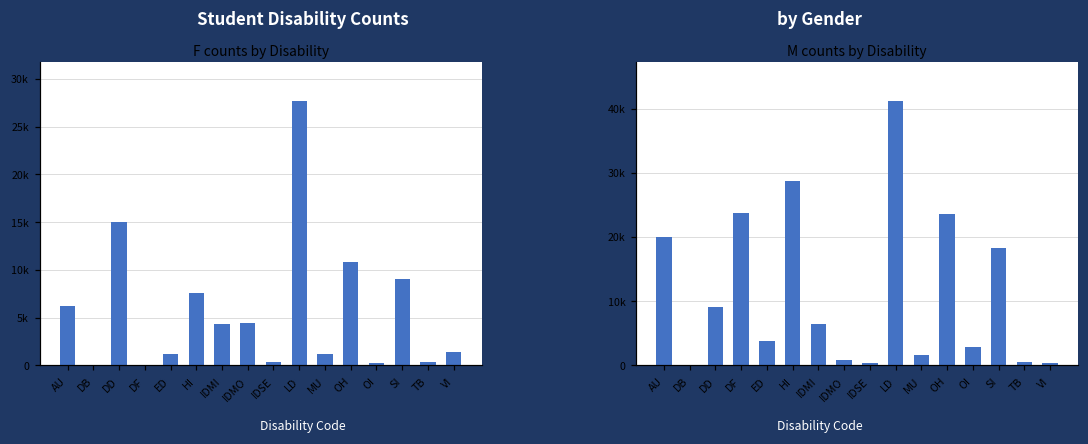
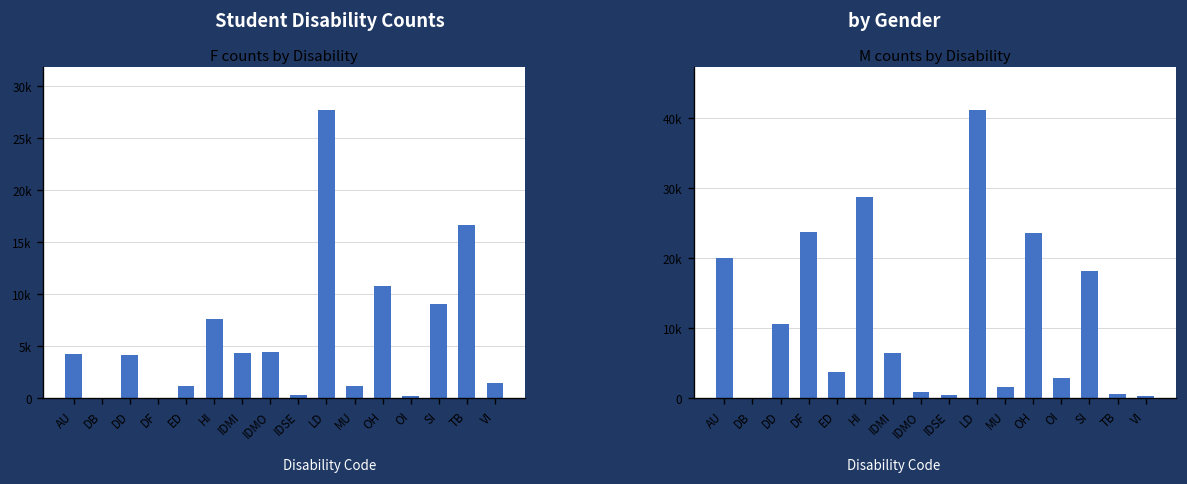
  {
    "F counts by Disability": {
-     "AU": 6000,
-     "DD": 15000,
+     "AU": 4000,
+     "DD": 4000,
      "ED": 1000,
      "HI": 8000,
      "IDMI": 4000,
      "IDMO": 4000,
      "IDSE": 0,
      "LD": 28000,
      "MU": 1000,
      "OH": 11000,
      "SI": 9000,
-     "TB": 0,
+     "TB": 17000,
      "VI": 1000
    },
    "M counts by Disability": {
      "AU": 20000,
-     "DD": 9000,
+     "DD": 11000,
      "DF": 24000,
      "ED": 4000,
      "HI": 29000,
      "IDMI": 6000,
      "IDMO": 1000,
      "LD": 41000,
      "MU": 2000,
      "OH": 24000,
      "OI": 3000,
      "SI": 18000,
      "TB": 1000
    }
  }
